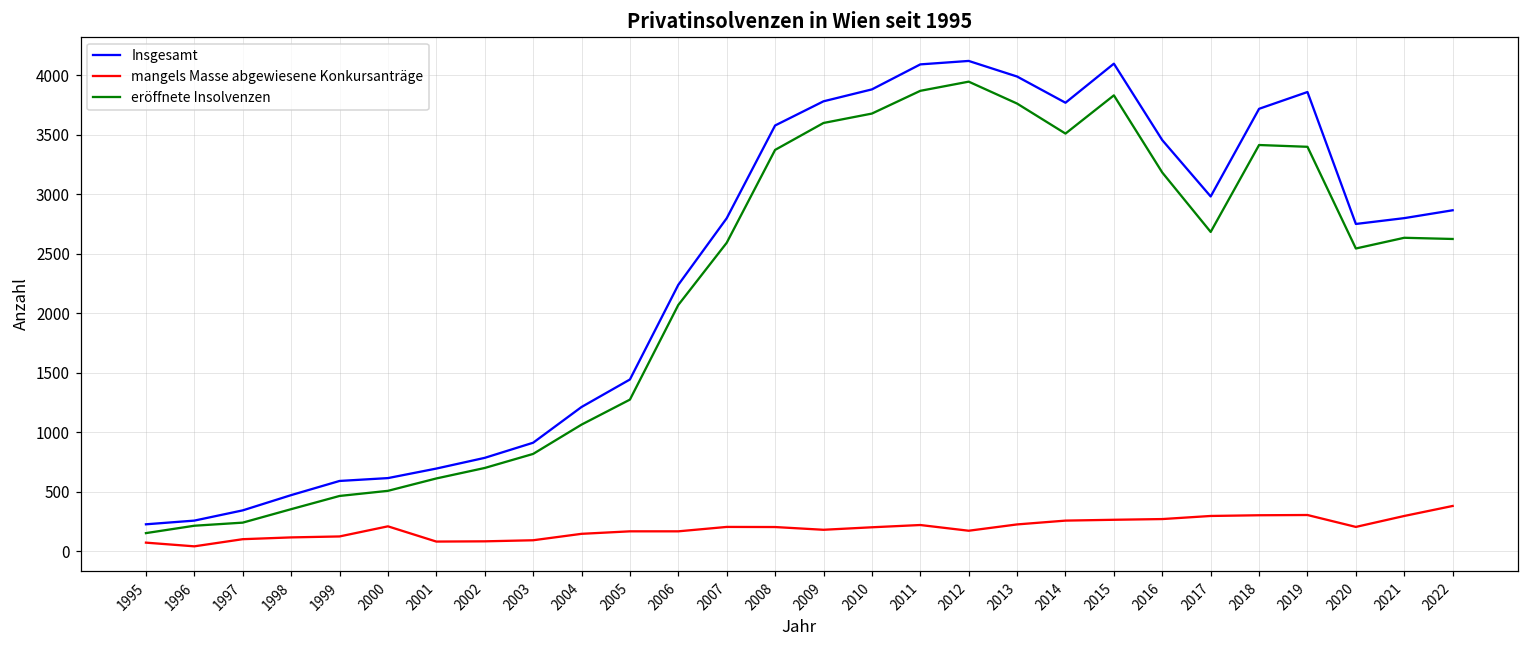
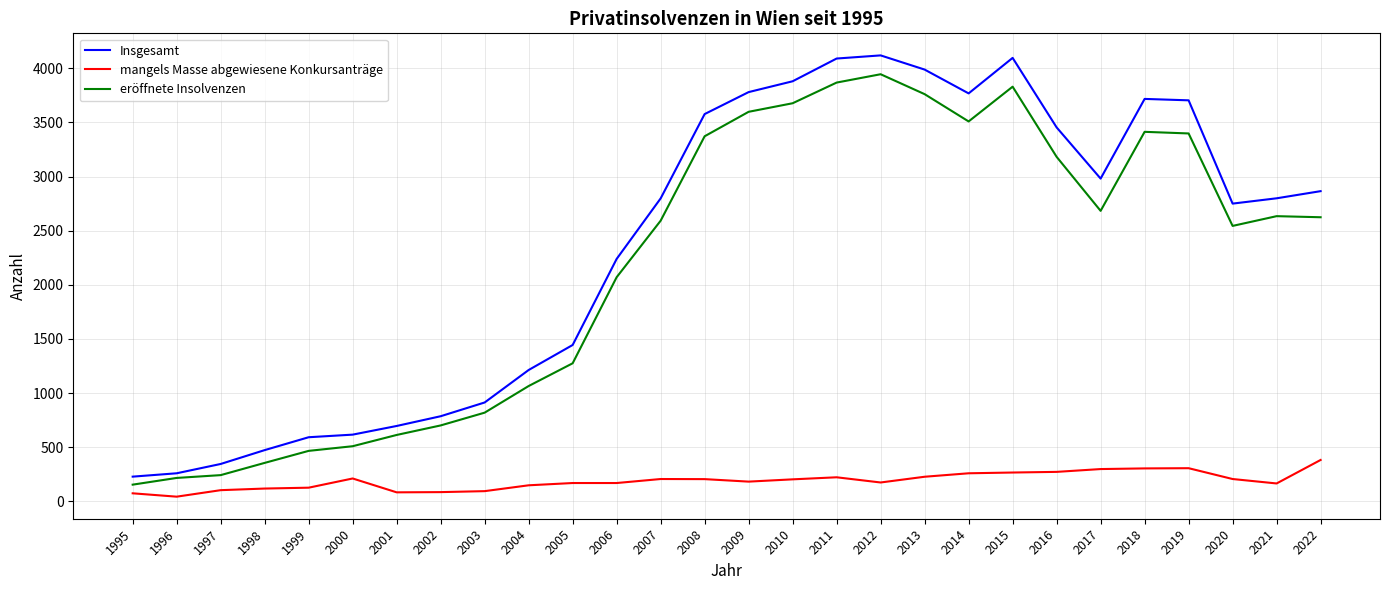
  {
    "Insgesamt": {
      "1995": 230,
      "1996": 260,
      "1997": 350,
      "1998": 470,
      "1999": 590,
      "2000": 620,
      "2001": 700,
      "2002": 790,
      "2003": 910,
      "2004": 1210,
      "2005": 1440,
      "2006": 2240,
      "2007": 2800,
      "2008": 3580,
      "2009": 3780,
      "2010": 3880,
      "2011": 4090,
      "2012": 4120,
      "2013": 3990,
      "2014": 3770,
      "2015": 4100,
      "2016": 3450,
      "2017": 2980,
      "2018": 3720,
-     "2019": 3860,
+     "2019": 3700,
      "2020": 2750,
      "2021": 2800,
      "2022": 2870
    },
    "mangels Masse abgewiesene Konkursanträge": {
      "1995": 70,
      "1996": 40,
      "1997": 100,
      "1998": 120,
      "1999": 130,
      "2000": 210,
      "2001": 80,
      "2002": 90,
      "2003": 90,
      "2004": 150,
      "2005": 170,
      "2006": 170,
      "2007": 210,
      "2008": 210,
      "2009": 180,
      "2010": 200,
      "2011": 220,
      "2012": 170,
      "2013": 230,
      "2014": 260,
      "2015": 270,
      "2016": 270,
      "2017": 300,
      "2018": 300,
      "2019": 310,
      "2020": 210,
-     "2021": 300,
+     "2021": 170,
      "2022": 380
    },
    "eröffnete Insolvenzen": {
      "1995": 150,
      "1996": 220,
      "1997": 240,
      "1998": 360,
      "1999": 470,
      "2000": 510,
      "2001": 610,
      "2002": 700,
      "2003": 820,
      "2004": 1070,
      "2005": 1280,
      "2006": 2070,
      "2007": 2590,
      "2008": 3370,
      "2009": 3600,
      "2010": 3680,
      "2011": 3870,
      "2012": 3950,
      "2013": 3760,
      "2014": 3510,
      "2015": 3830,
      "2016": 3180,
      "2017": 2680,
      "2018": 3410,
      "2019": 3400,
      "2020": 2540,
      "2021": 2630,
      "2022": 2620
    }
  }
